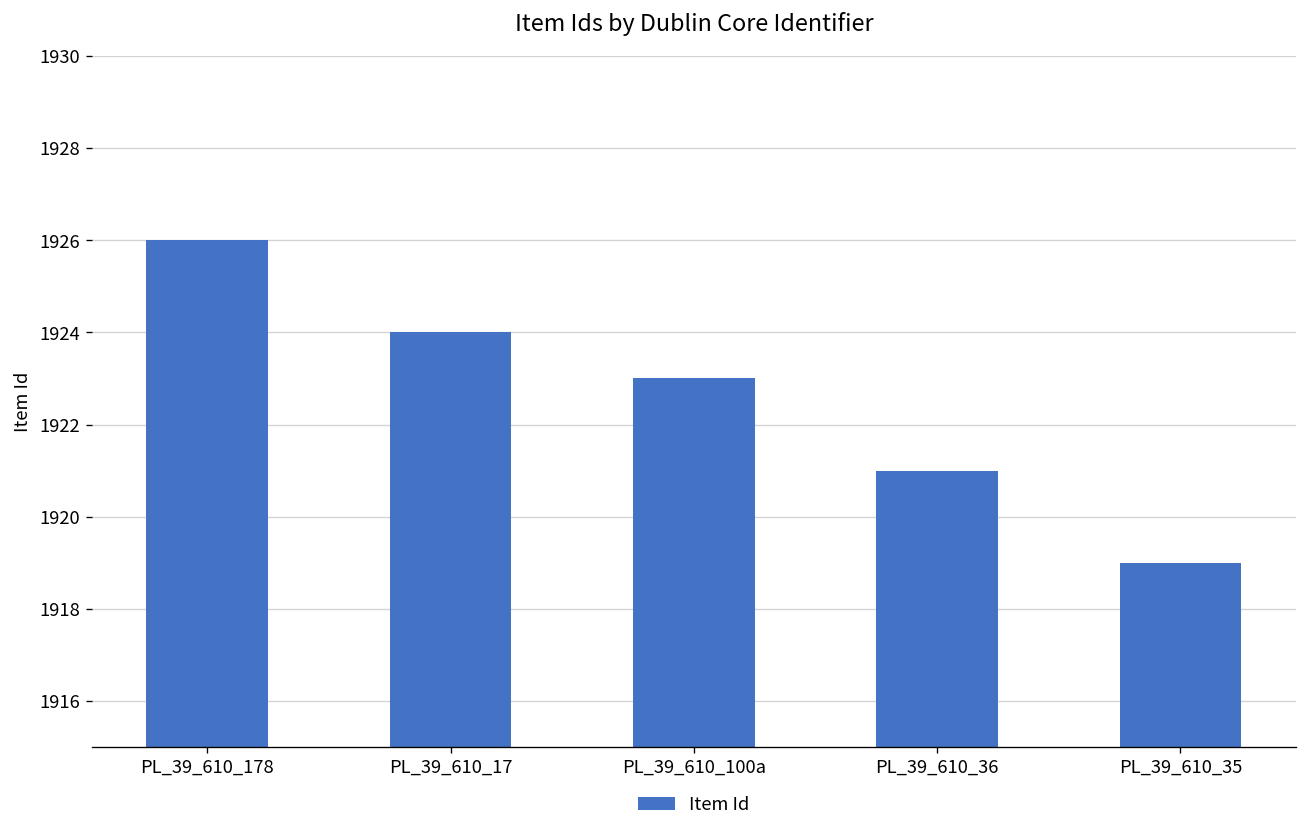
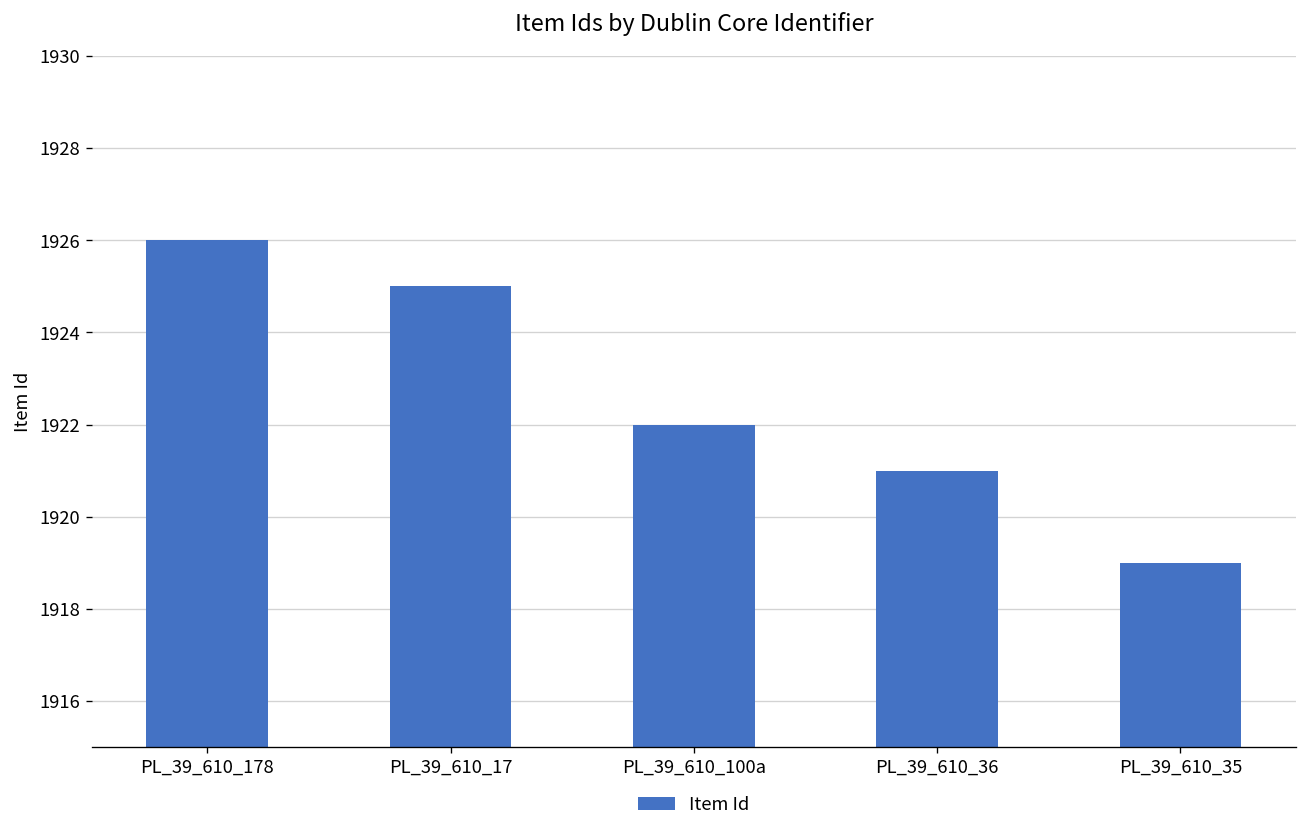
  {
    "PL_39_610_178": 1926,
-   "PL_39_610_17": 1924,
-   "PL_39_610_100a": 1923,
+   "PL_39_610_17": 1925,
+   "PL_39_610_100a": 1922,
    "PL_39_610_36": 1921,
    "PL_39_610_35": 1919
  }
